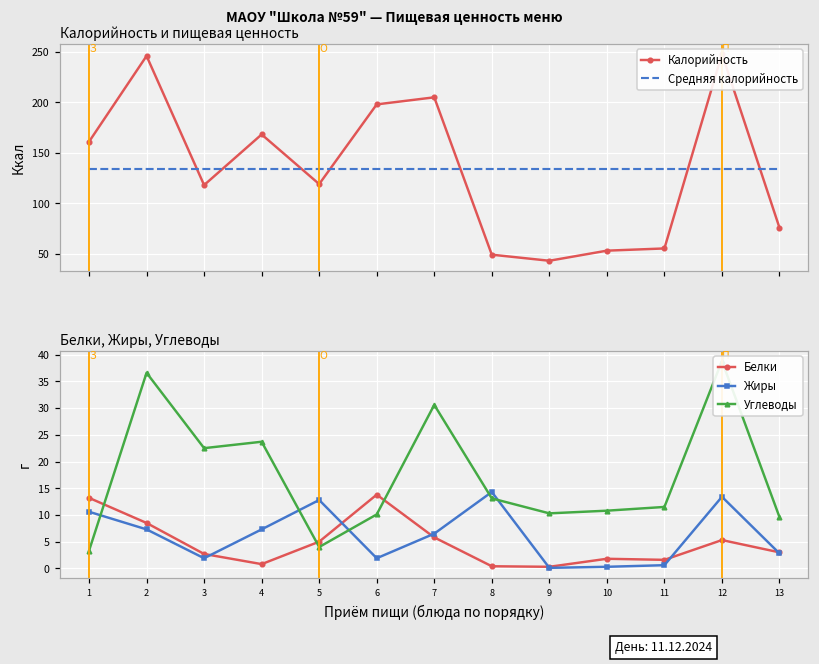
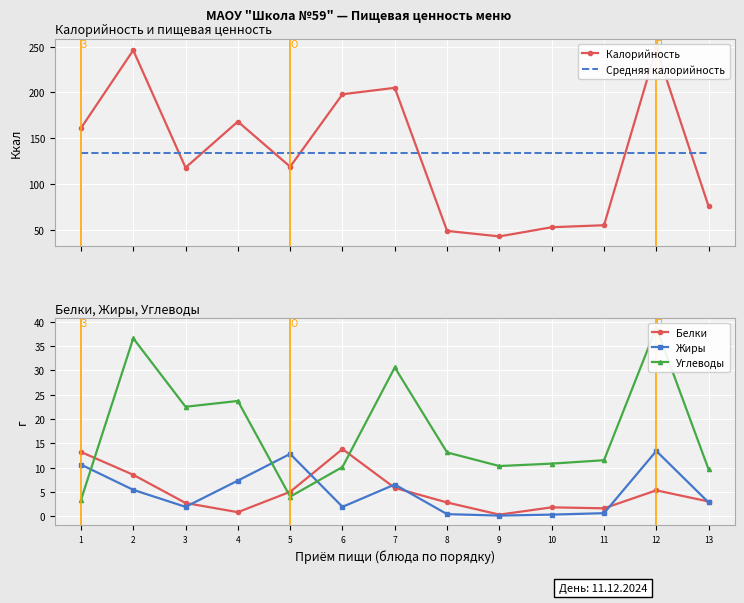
  {
    "Белки, Жиры, Углеводы": {
      "Белки": {
        "1": 13,
        "2": 9,
        "3": 3,
        "4": 1,
        "5": 5,
        "6": 14,
        "7": 6,
-       "8": 0,
+       "8": 3,
        "10": 2,
        "11": 2,
        "12": 5
      },
      "Жиры": {
        "1": 11,
-       "2": 7,
+       "2": 5,
        "3": 2,
        "4": 7,
        "5": 13,
        "6": 2,
        "7": 7,
-       "8": 14,
+       "8": 0,
        "10": 0,
        "11": 1,
        "12": 13
      },
      "Углеводы": {
        "1": 3,
        "2": 37,
        "3": 23,
        "4": 24,
        "5": 4,
        "6": 10,
        "7": 31,
        "8": 13,
        "9": 10,
        "10": 11,
        "11": 12,
        "13": 10
      }
    }
  }
